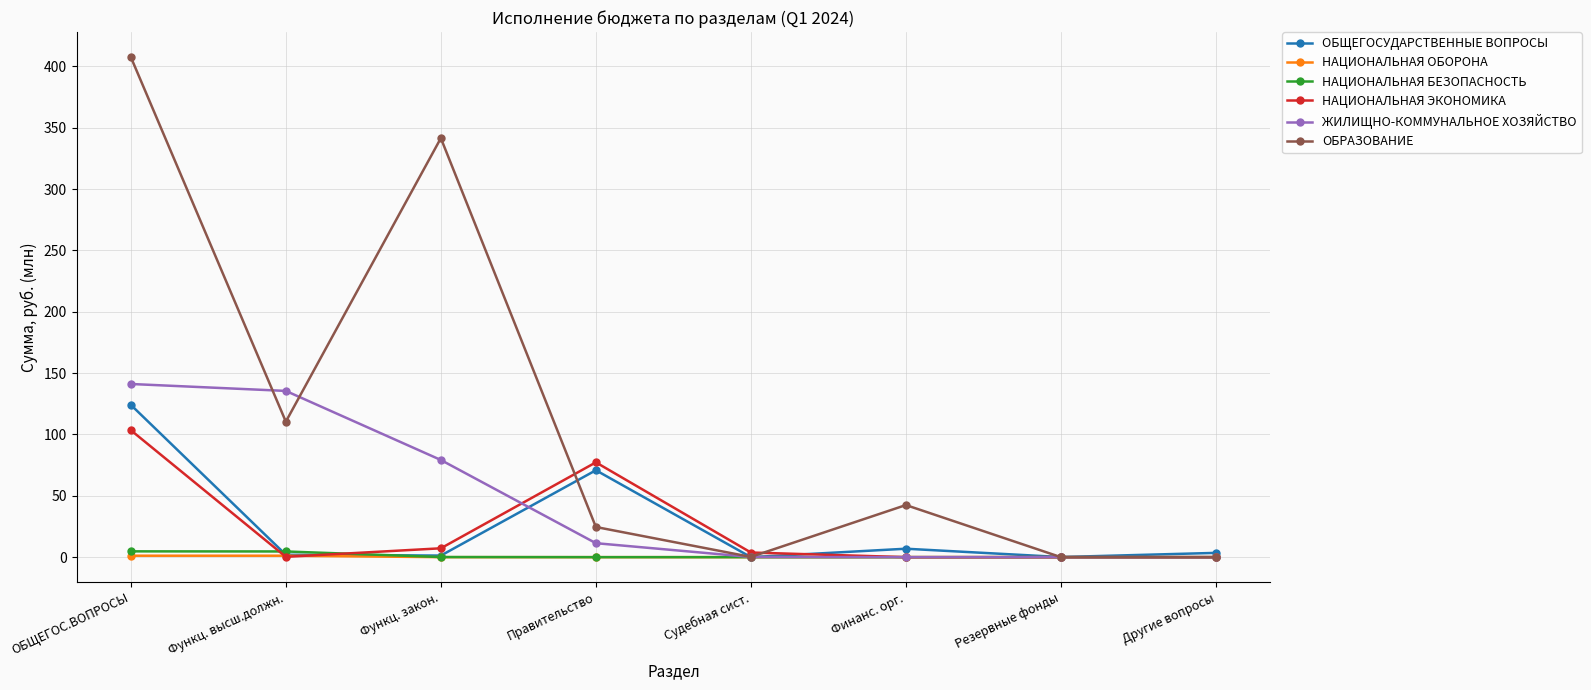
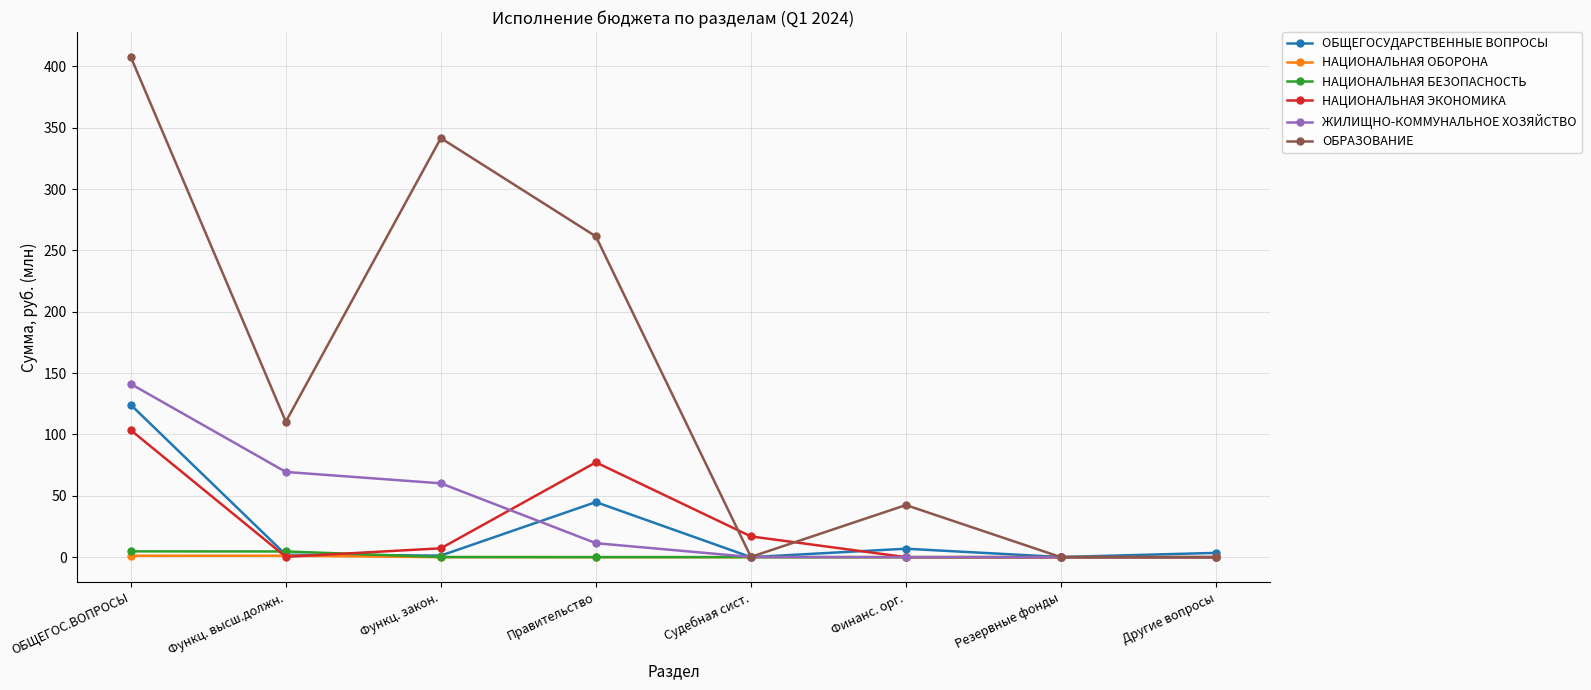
  {
    "ОБЩЕГОСУДАРСТВЕННЫЕ ВОПРОСЫ": {
      "ОБЩЕГОС.ВОПРОСЫ": 124,
-     "Правительство": 71,
+     "Правительство": 45,
      "Финанс. орг.": 7,
      "Другие вопросы": 3
    },
    "НАЦИОНАЛЬНАЯ ОБОРОНА": {
      "ОБЩЕГОС.ВОПРОСЫ": 1
    },
    "НАЦИОНАЛЬНАЯ БЕЗОПАСНОСТЬ": {
      "ОБЩЕГОС.ВОПРОСЫ": 5,
      "Функц. высш.должн.": 5
    },
    "НАЦИОНАЛЬНАЯ ЭКОНОМИКА": {
      "ОБЩЕГОС.ВОПРОСЫ": 103,
      "Функц. закон.": 7,
      "Правительство": 77,
-     "Судебная сист.": 4
+     "Судебная сист.": 17
    },
    "ЖИЛИЩНО-КОММУНАЛЬНОЕ ХОЗЯЙСТВО": {
      "ОБЩЕГОС.ВОПРОСЫ": 141,
-     "Функц. высш.должн.": 135,
-     "Функц. закон.": 79,
+     "Функц. высш.должн.": 69,
+     "Функц. закон.": 60,
      "Правительство": 11
    },
    "ОБРАЗОВАНИЕ": {
      "ОБЩЕГОС.ВОПРОСЫ": 408,
      "Функц. высш.должн.": 110,
      "Функц. закон.": 341,
-     "Правительство": 25,
+     "Правительство": 261,
      "Финанс. орг.": 42
    }
  }
